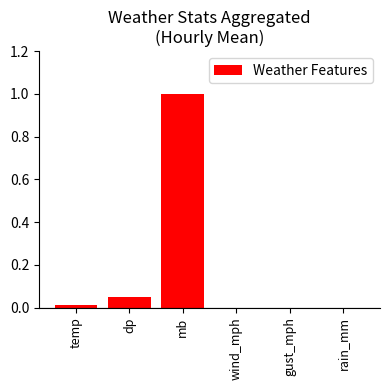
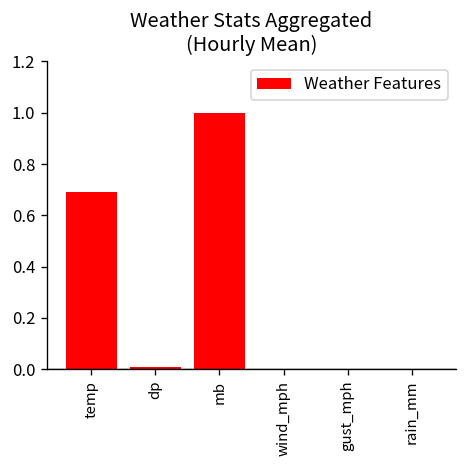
  {
-   "temp": 0.01,
-   "dp": 0.05,
+   "temp": 0.69,
+   "dp": 0.01,
    "mb": 1.00,
    "wind_mph": 0.00,
    "rain_mm": 0.00
  }
